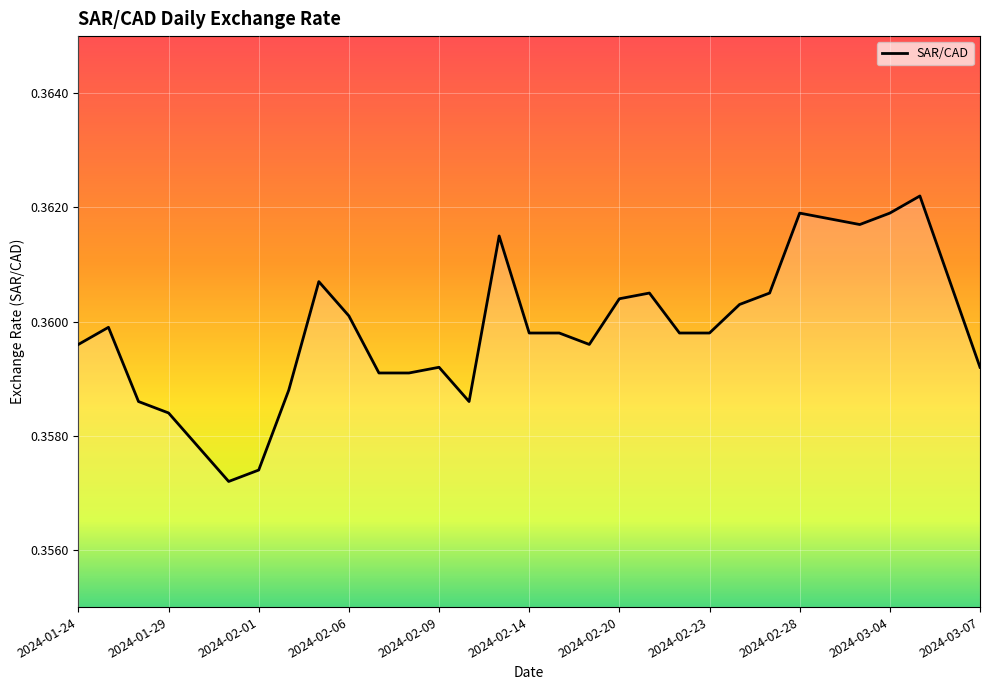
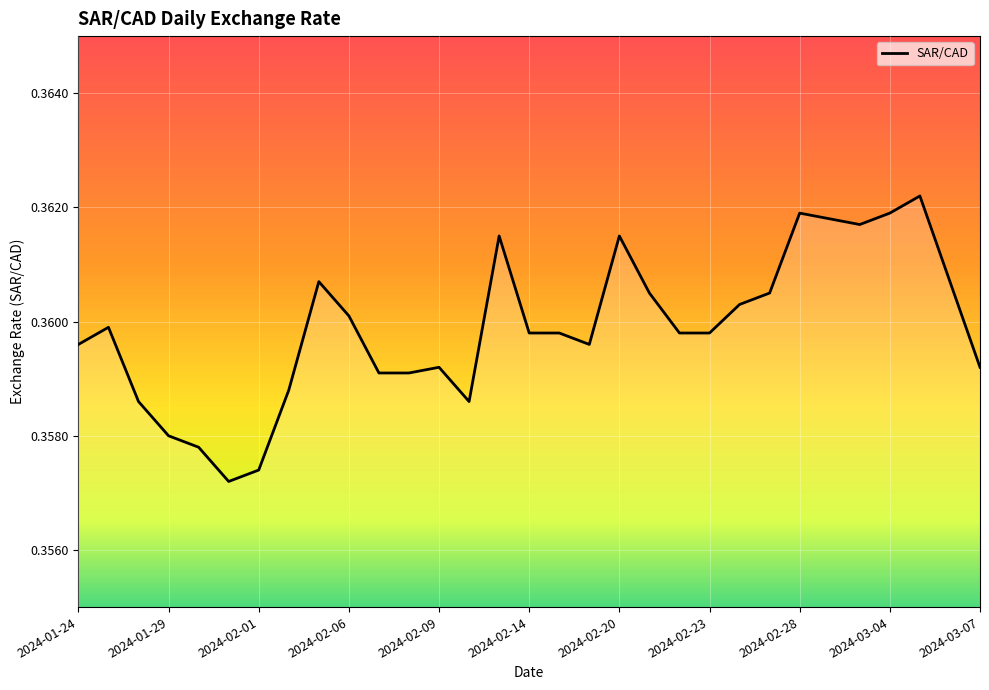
  {
    "2024-01-24": 0.3596,
-   "2024-01-29": 0.3584,
+   "2024-01-29": 0.3580,
    "2024-02-01": 0.3574,
    "2024-02-06": 0.3601,
    "2024-02-09": 0.3592,
    "2024-02-14": 0.3598,
-   "2024-02-20": 0.3604,
+   "2024-02-20": 0.3615,
    "2024-02-23": 0.3598,
    "2024-02-28": 0.3619,
    "2024-03-04": 0.3619,
    "2024-03-07": 0.3592
  }
